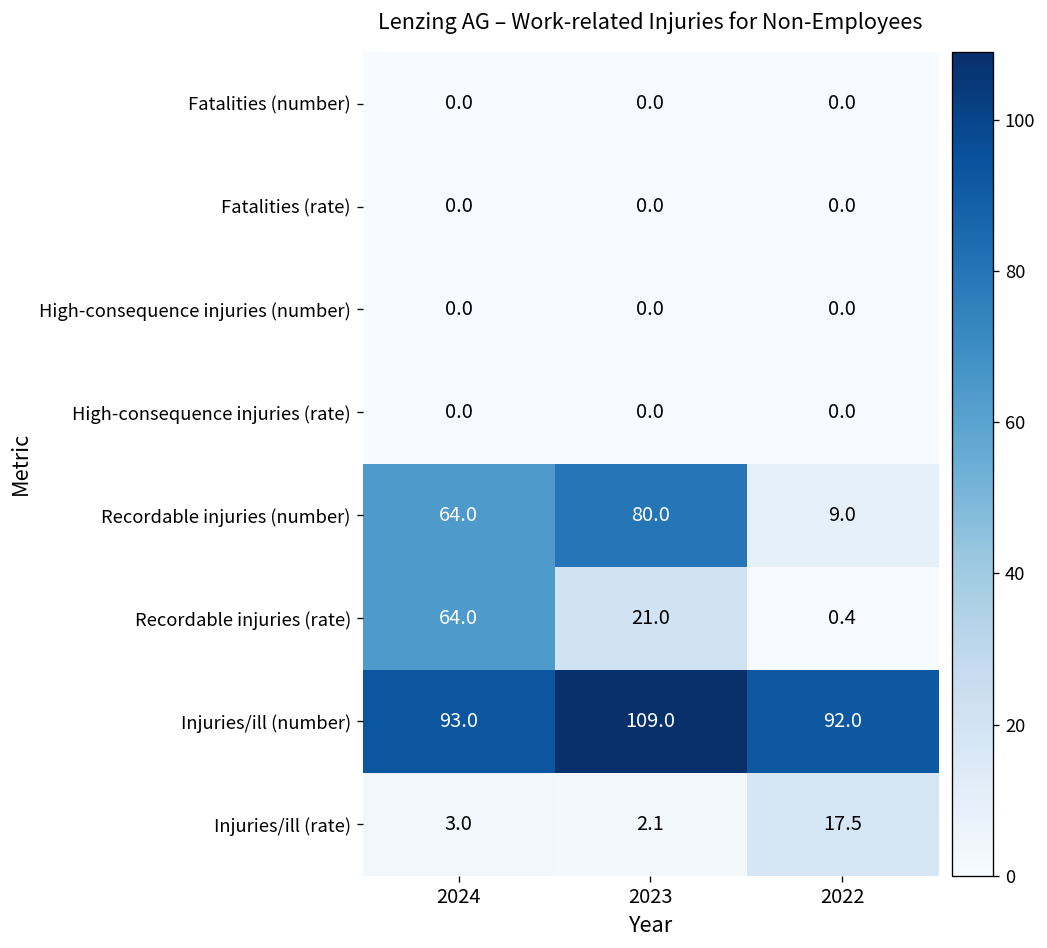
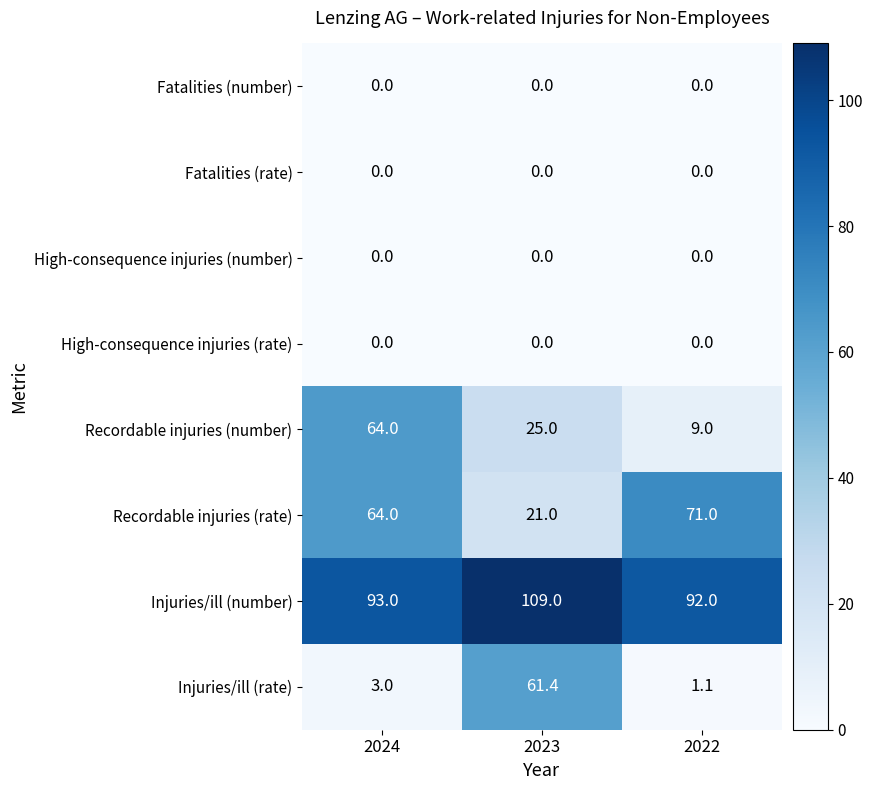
  {
    "Fatalities (number)": {
      "2024": 0.0,
      "2023": 0.0,
      "2022": 0.0
    },
    "Fatalities (rate)": {
      "2024": 0.0,
      "2023": 0.0,
      "2022": 0.0
    },
    "High-consequence injuries (number)": {
      "2024": 0.0,
      "2023": 0.0,
      "2022": 0.0
    },
    "High-consequence injuries (rate)": {
      "2024": 0.0,
      "2023": 0.0,
      "2022": 0.0
    },
    "Recordable injuries (number)": {
      "2024": 64.0,
-     "2023": 80.0,
+     "2023": 25.0,
      "2022": 9.0
    },
    "Recordable injuries (rate)": {
      "2024": 64.0,
      "2023": 21.0,
-     "2022": 0.4
+     "2022": 71.0
    },
    "Injuries/ill (number)": {
      "2024": 93.0,
      "2023": 109.0,
      "2022": 92.0
    },
    "Injuries/ill (rate)": {
      "2024": 3.0,
-     "2023": 2.1,
-     "2022": 17.5
+     "2023": 61.4,
+     "2022": 1.1
    }
  }
